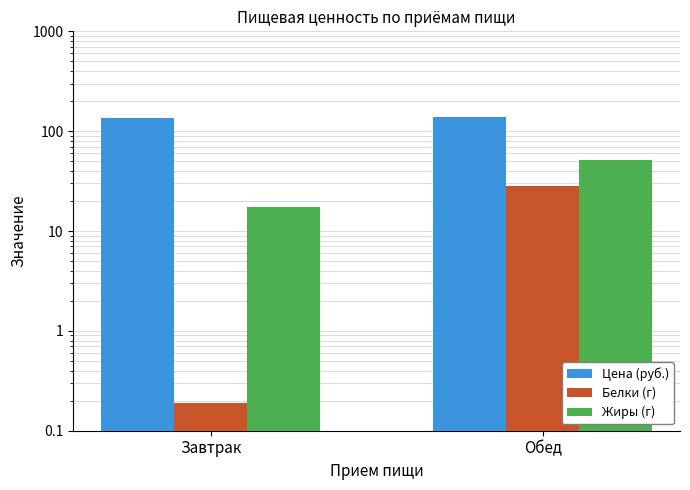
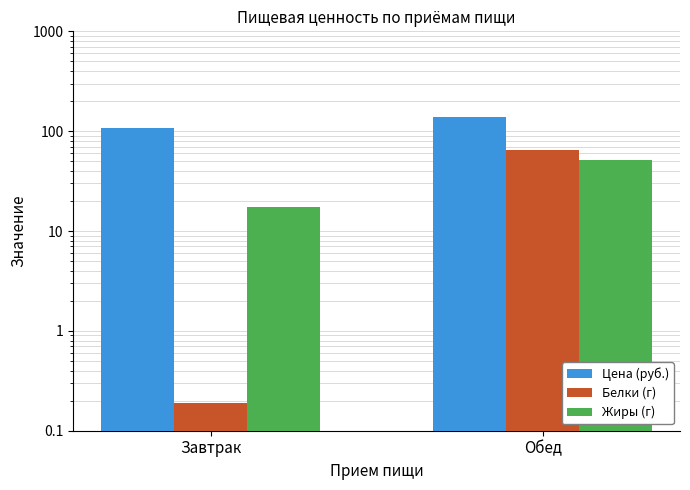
  {
    "Цена (руб.)": {
-     "Завтрак": 130,
+     "Завтрак": 110,
      "Обед": 140
    },
    "Белки (г)": {
      "Завтрак": 0.19,
-     "Обед": 28
+     "Обед": 60
    },
    "Жиры (г)": {
      "Завтрак": 17,
      "Обед": 50
    }
  }
